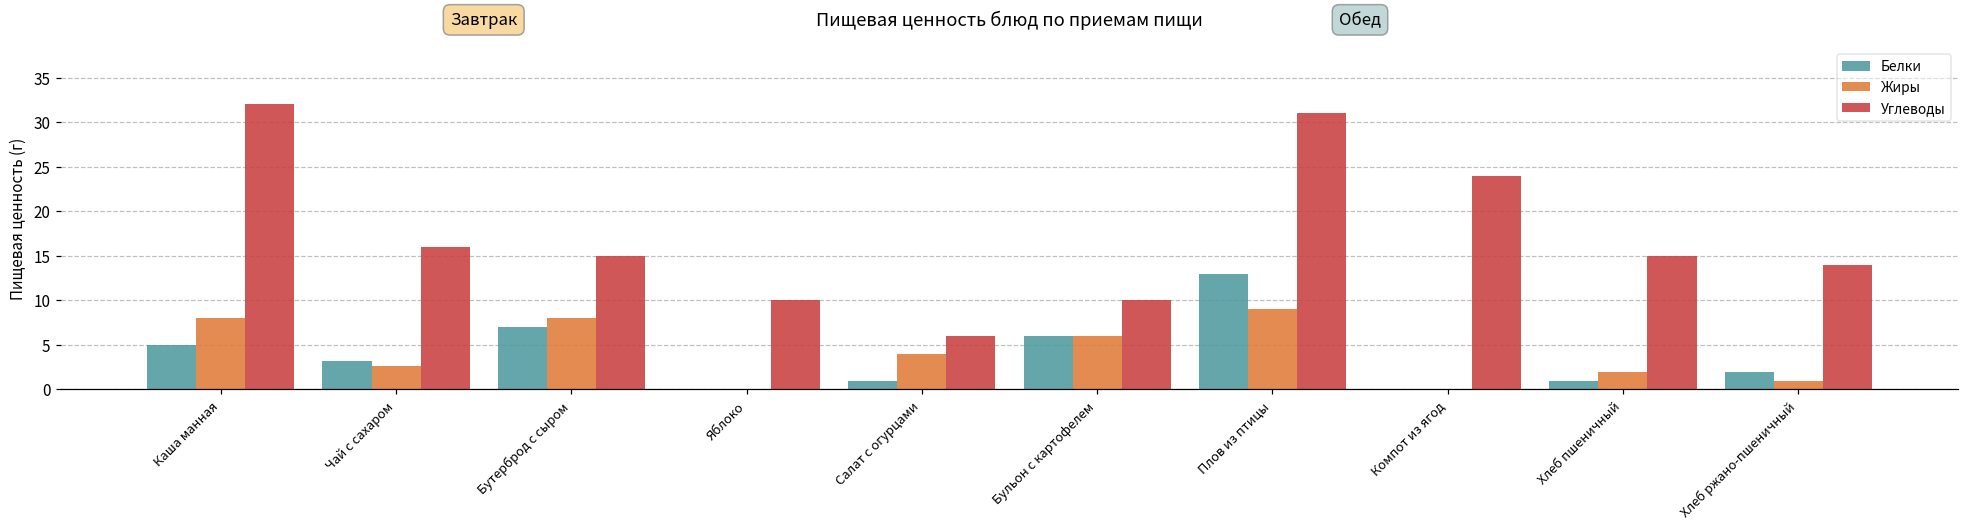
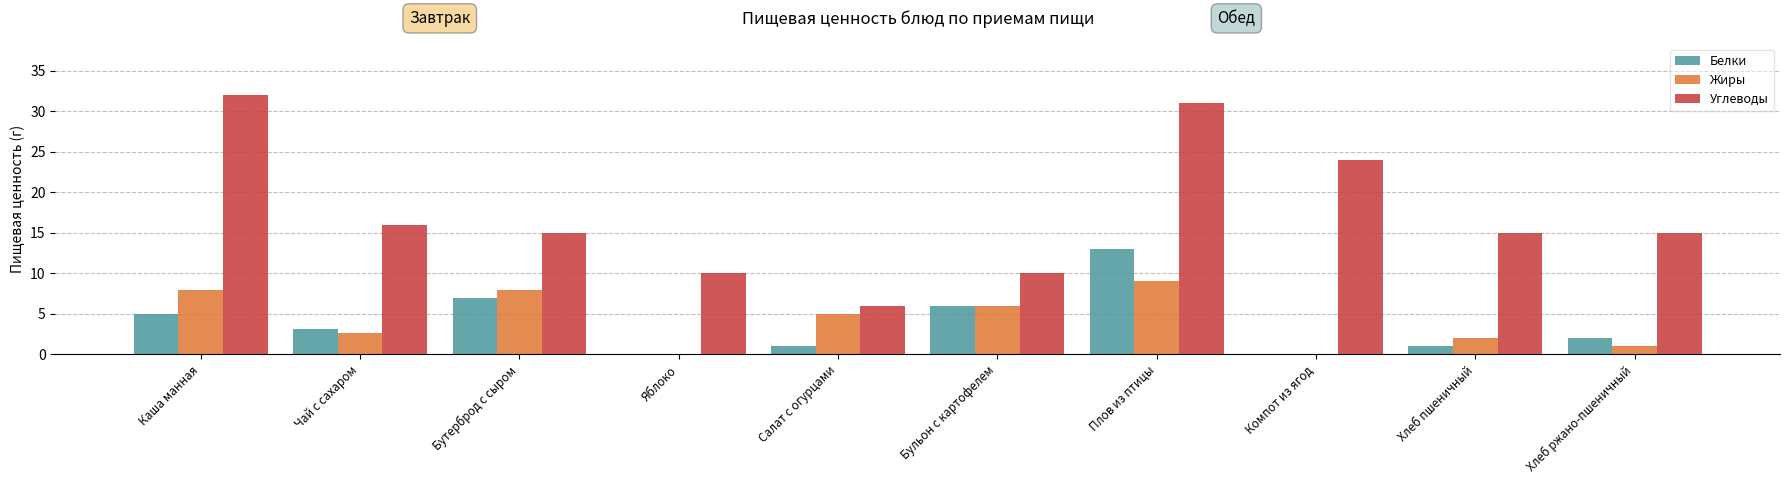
  {
    "Белки": {
      "Каша манная": 5,
      "Чай с сахаром": 3,
      "Бутерброд с сыром": 7,
      "Яблоко": 0,
      "Салат с огурцами": 1,
      "Бульон с картофелем": 6,
      "Плов из птицы": 13,
      "Компот из ягод": 0,
      "Хлеб пшеничный": 1,
      "Хлеб ржано-пшеничный": 2
    },
    "Жиры": {
      "Каша манная": 8,
      "Чай с сахаром": 3,
      "Бутерброд с сыром": 8,
      "Яблоко": 0,
-     "Салат с огурцами": 4,
+     "Салат с огурцами": 5,
      "Бульон с картофелем": 6,
      "Плов из птицы": 9,
      "Компот из ягод": 0,
      "Хлеб пшеничный": 2,
      "Хлеб ржано-пшеничный": 1
    },
    "Углеводы": {
      "Каша манная": 32,
      "Чай с сахаром": 16,
      "Бутерброд с сыром": 15,
      "Яблоко": 10,
      "Салат с огурцами": 6,
      "Бульон с картофелем": 10,
      "Плов из птицы": 31,
      "Компот из ягод": 24,
      "Хлеб пшеничный": 15,
-     "Хлеб ржано-пшеничный": 14
+     "Хлеб ржано-пшеничный": 15
    }
  }
